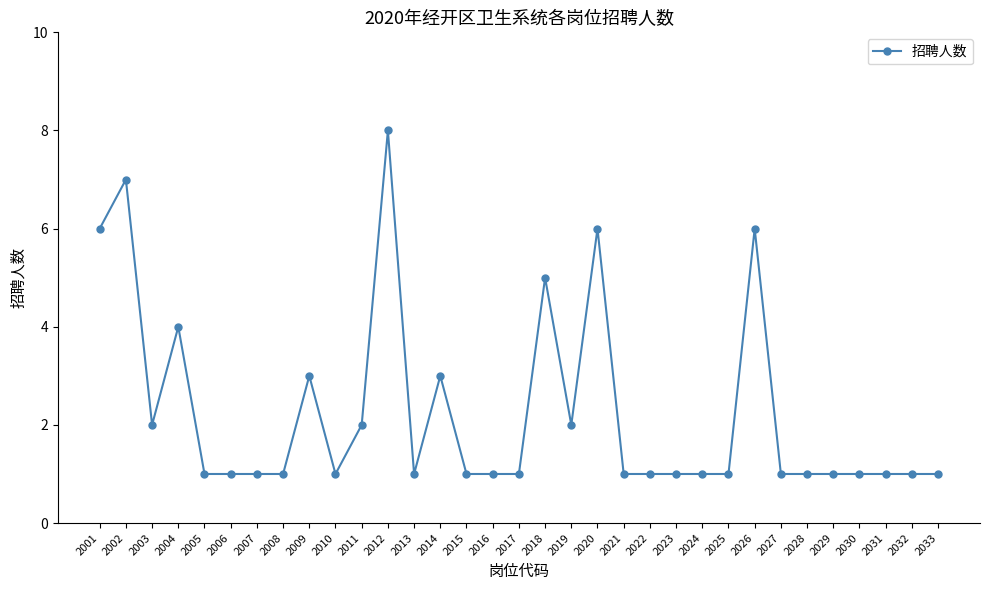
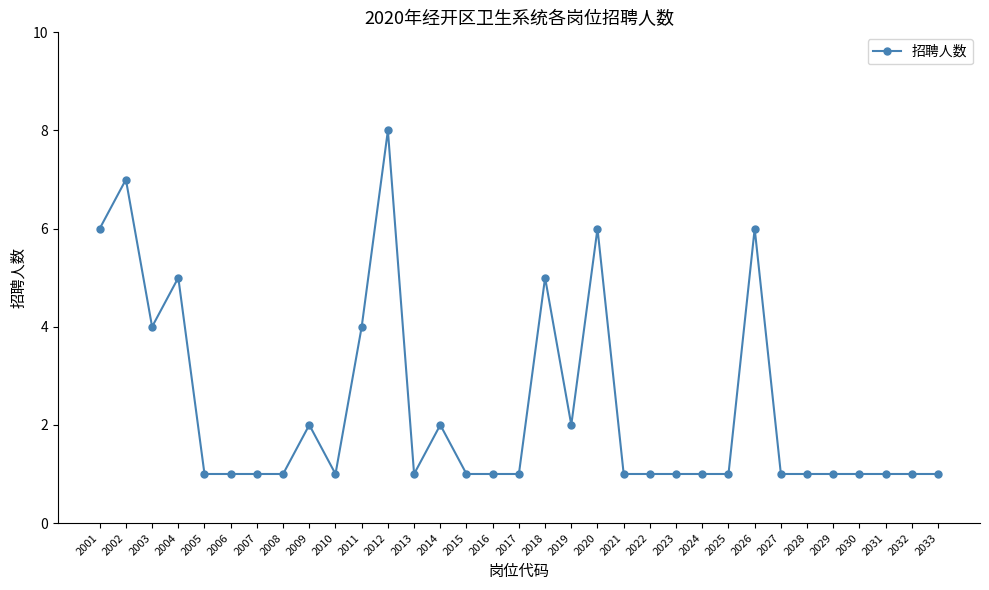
  {
    "2001": 6,
    "2002": 7,
-   "2003": 2,
-   "2004": 4,
+   "2003": 4,
+   "2004": 5,
    "2005": 1,
    "2006": 1,
    "2007": 1,
    "2008": 1,
-   "2009": 3,
+   "2009": 2,
    "2010": 1,
-   "2011": 2,
+   "2011": 4,
    "2012": 8,
    "2013": 1,
-   "2014": 3,
+   "2014": 2,
    "2015": 1,
    "2016": 1,
    "2017": 1,
    "2018": 5,
    "2019": 2,
    "2020": 6,
    "2021": 1,
    "2022": 1,
    "2023": 1,
    "2024": 1,
    "2025": 1,
    "2026": 6,
    "2027": 1,
    "2028": 1,
    "2029": 1,
    "2030": 1,
    "2031": 1,
    "2032": 1,
    "2033": 1
  }
